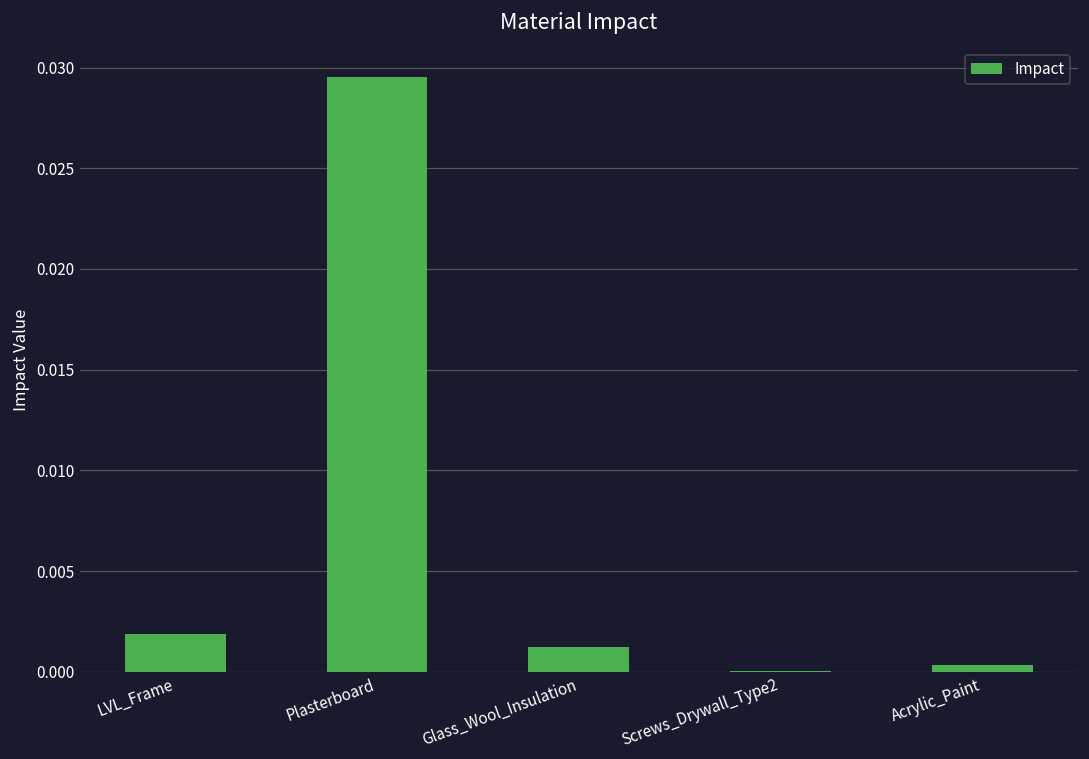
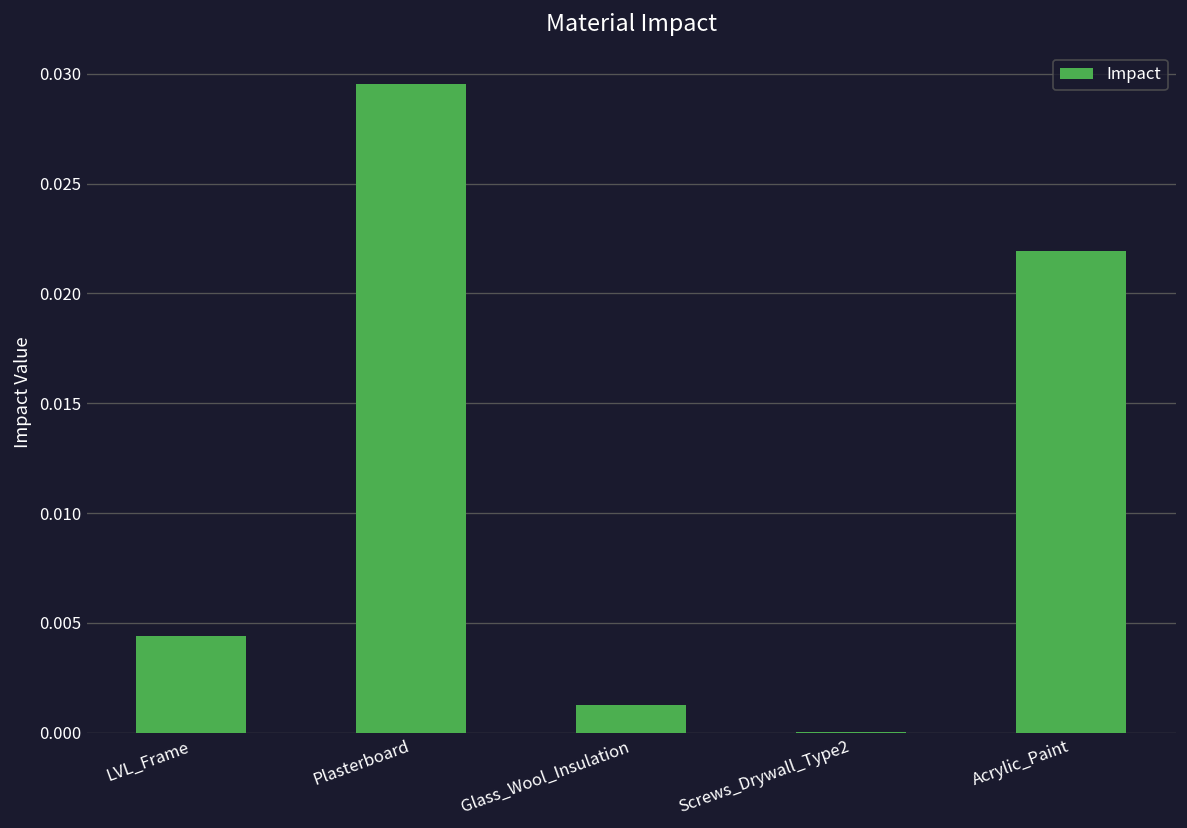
  {
-   "LVL_Frame": 0.0019,
+   "LVL_Frame": 0.0044,
    "Plasterboard": 0.0296,
    "Glass_Wool_Insulation": 0.0013,
-   "Acrylic_Paint": 0.0003
+   "Acrylic_Paint": 0.0219
  }
